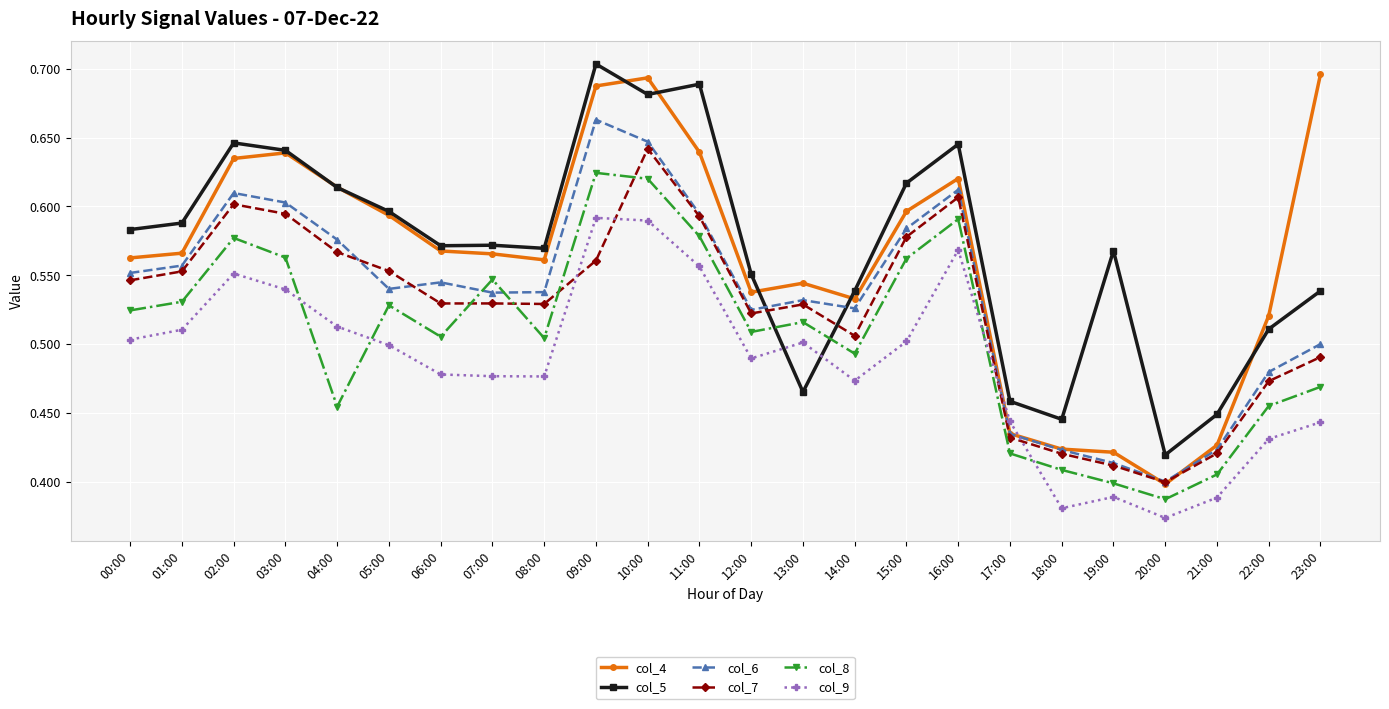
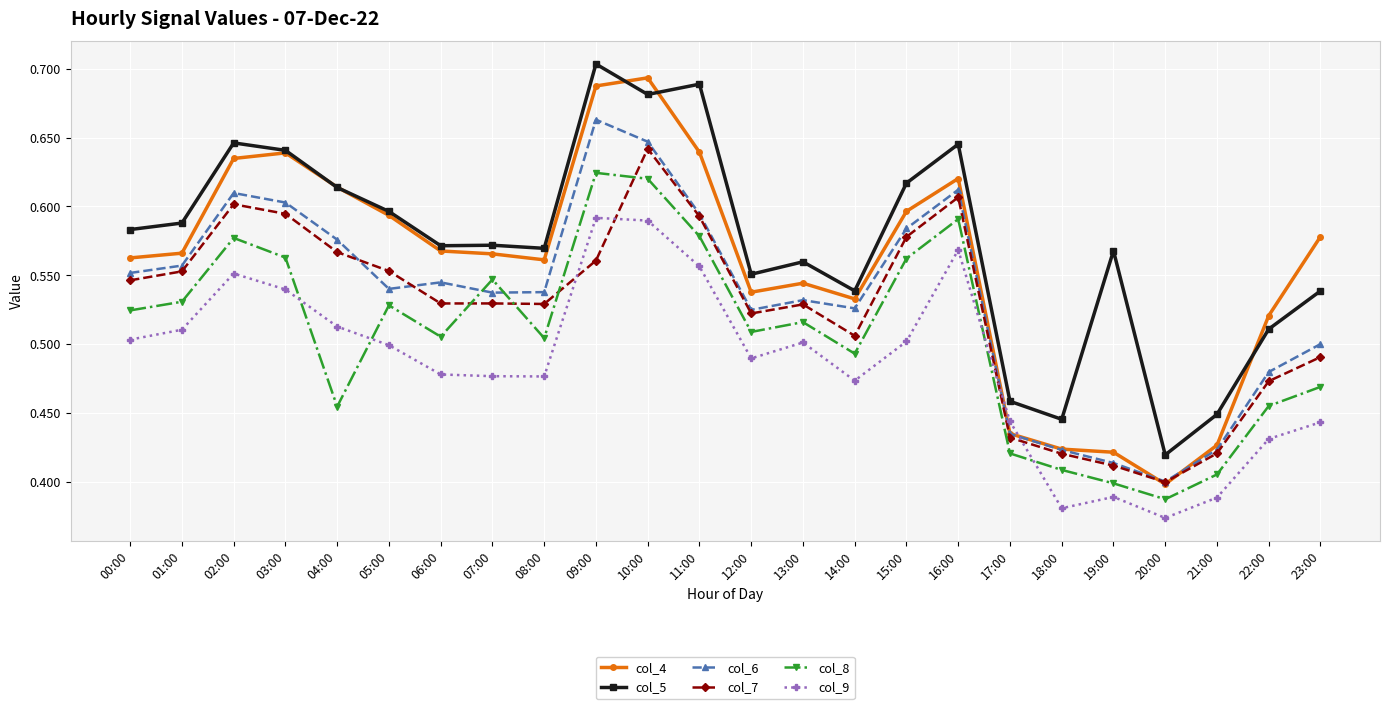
  {
    "col_4": {
      "00:00": 0.563,
      "01:00": 0.566,
      "02:00": 0.635,
      "05:00": 0.594,
      "06:00": 0.568,
      "07:00": 0.566,
      "08:00": 0.561,
      "09:00": 0.688,
      "10:00": 0.693,
      "11:00": 0.639,
      "12:00": 0.538,
      "13:00": 0.544,
      "14:00": 0.533,
      "15:00": 0.596,
      "16:00": 0.620,
      "19:00": 0.421,
      "21:00": 0.427,
      "22:00": 0.521,
-     "23:00": 0.696
+     "23:00": 0.578
    },
    "col_5": {
      "00:00": 0.583,
      "01:00": 0.588,
      "02:00": 0.646,
      "05:00": 0.596,
      "06:00": 0.571,
      "07:00": 0.572,
      "08:00": 0.570,
      "09:00": 0.704,
      "10:00": 0.681,
      "11:00": 0.689,
      "12:00": 0.551,
-     "13:00": 0.465,
+     "13:00": 0.560,
      "14:00": 0.539,
      "15:00": 0.617,
      "16:00": 0.645,
      "17:00": 0.458,
      "18:00": 0.445,
      "19:00": 0.568,
      "20:00": 0.420,
      "21:00": 0.449,
      "22:00": 0.511,
      "23:00": 0.539
    },
    "col_6": {
      "00:00": 0.552,
      "01:00": 0.557,
      "02:00": 0.610,
      "03:00": 0.603,
      "04:00": 0.576,
      "05:00": 0.540,
      "06:00": 0.545,
      "07:00": 0.537,
      "08:00": 0.538,
      "09:00": 0.663,
      "10:00": 0.647,
      "12:00": 0.525,
      "13:00": 0.532,
      "14:00": 0.526,
      "15:00": 0.584,
      "16:00": 0.612,
      "21:00": 0.423,
      "22:00": 0.480,
      "23:00": 0.500
    },
    "col_7": {
      "00:00": 0.546,
      "01:00": 0.553,
      "02:00": 0.602,
      "03:00": 0.595,
      "04:00": 0.567,
      "05:00": 0.553,
      "06:00": 0.530,
      "07:00": 0.530,
      "08:00": 0.529,
      "09:00": 0.561,
      "10:00": 0.642,
      "12:00": 0.522,
      "13:00": 0.529,
      "14:00": 0.506,
      "15:00": 0.578,
      "16:00": 0.607,
      "17:00": 0.432,
      "18:00": 0.420,
      "21:00": 0.421,
      "22:00": 0.473,
      "23:00": 0.491
    },
    "col_8": {
      "00:00": 0.524,
      "01:00": 0.531,
      "02:00": 0.577,
      "03:00": 0.563,
      "04:00": 0.455,
      "05:00": 0.528,
      "06:00": 0.505,
      "07:00": 0.547,
      "08:00": 0.504,
      "09:00": 0.624,
      "10:00": 0.620,
      "11:00": 0.578,
      "12:00": 0.509,
      "13:00": 0.516,
      "14:00": 0.493,
      "15:00": 0.562,
      "16:00": 0.591,
      "17:00": 0.421,
      "18:00": 0.409,
      "19:00": 0.399,
      "20:00": 0.387,
      "21:00": 0.405,
      "22:00": 0.455,
      "23:00": 0.469
    },
    "col_9": {
      "00:00": 0.503,
      "01:00": 0.510,
      "02:00": 0.551,
      "03:00": 0.540,
      "04:00": 0.513,
      "05:00": 0.499,
      "06:00": 0.478,
      "07:00": 0.477,
      "08:00": 0.476,
      "09:00": 0.592,
      "10:00": 0.590,
      "11:00": 0.556,
      "12:00": 0.490,
      "13:00": 0.501,
      "14:00": 0.473,
      "15:00": 0.502,
      "16:00": 0.568,
      "17:00": 0.444,
      "18:00": 0.381,
      "19:00": 0.389,
      "20:00": 0.374,
      "21:00": 0.388,
      "22:00": 0.431,
      "23:00": 0.443
    }
  }
